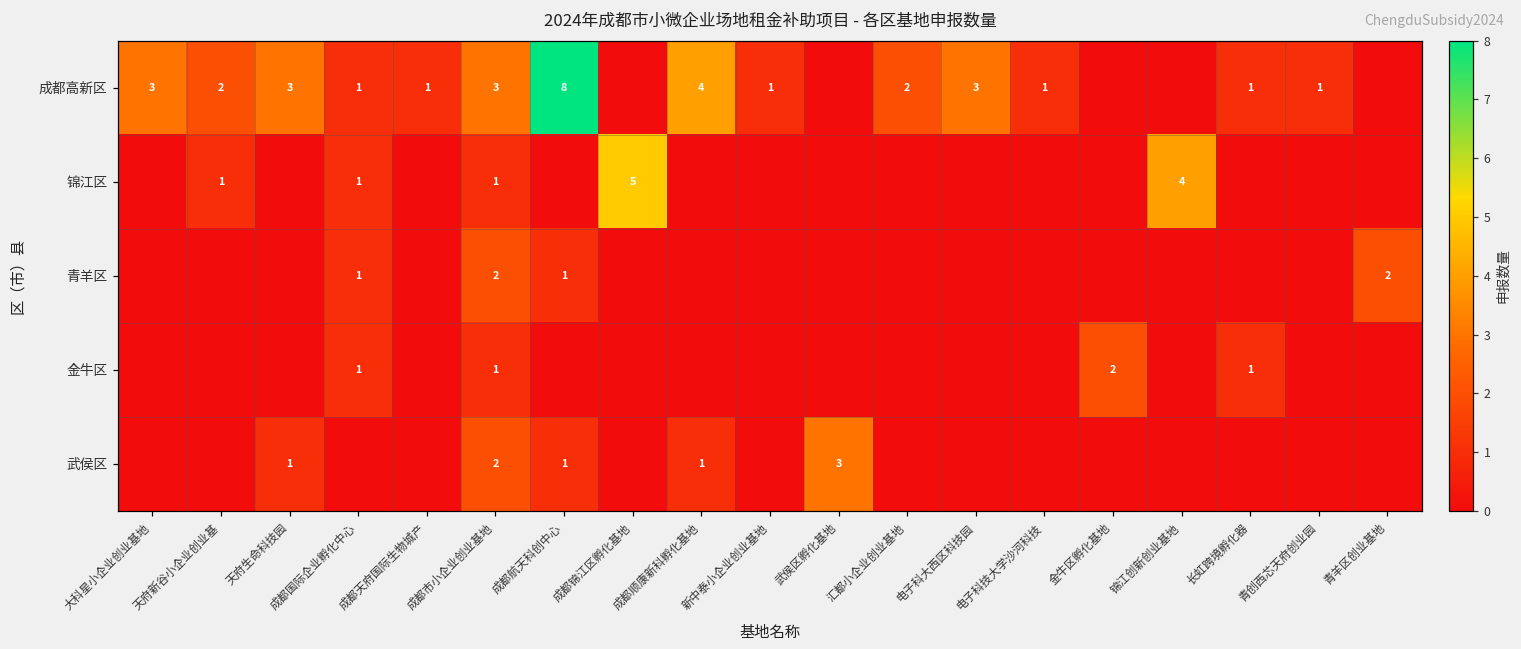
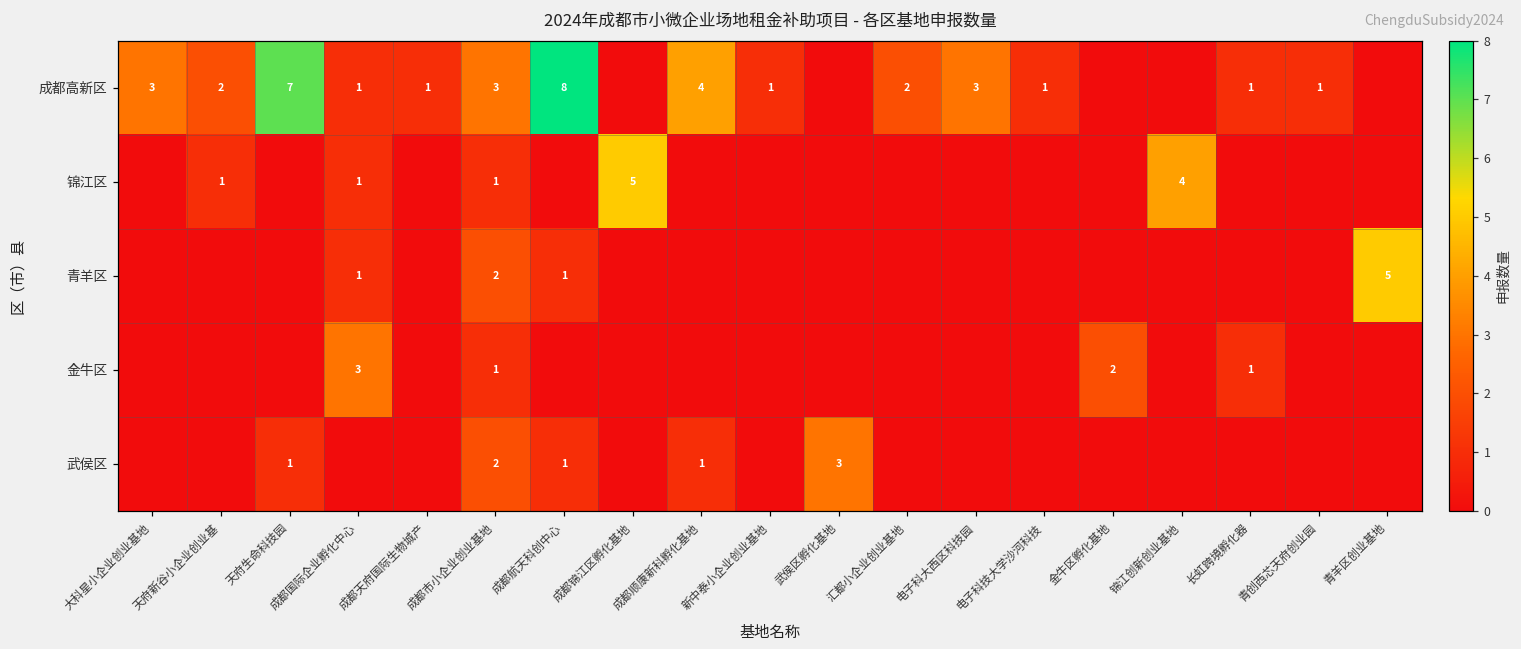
  {
    "成都高新区": {
      "大科星小企业创业基地": 3,
      "天府新谷小企业创业基": 2,
-     "天府生命科技园": 3,
+     "天府生命科技园": 7,
      "成都国际企业孵化中心": 1,
      "成都天府国际生物城产": 1,
      "成都市小企业创业基地": 3,
      "成都航天科创中心": 8,
      "成都顺康新科孵化基地": 4,
      "新中泰小企业创业基地": 1,
      "汇都小企业创业基地": 2,
      "电子科大西区科技园": 3,
      "电子科技大学沙河科技": 1,
      "长虹跨境孵化器": 1,
      "青创西芯天府创业园": 1
    },
    "锦江区": {
      "天府新谷小企业创业基": 1,
      "成都国际企业孵化中心": 1,
      "成都市小企业创业基地": 1,
      "成都锦江区孵化基地": 5,
      "锦江创新创业基地": 4
    },
    "青羊区": {
      "成都国际企业孵化中心": 1,
      "成都市小企业创业基地": 2,
      "成都航天科创中心": 1,
-     "青羊区创业基地": 2
+     "青羊区创业基地": 5
    },
    "金牛区": {
-     "成都国际企业孵化中心": 1,
+     "成都国际企业孵化中心": 3,
      "成都市小企业创业基地": 1,
      "金牛区孵化基地": 2,
      "长虹跨境孵化器": 1
    },
    "武侯区": {
      "天府生命科技园": 1,
      "成都市小企业创业基地": 2,
      "成都航天科创中心": 1,
      "成都顺康新科孵化基地": 1,
      "武侯区孵化基地": 3
    }
  }
